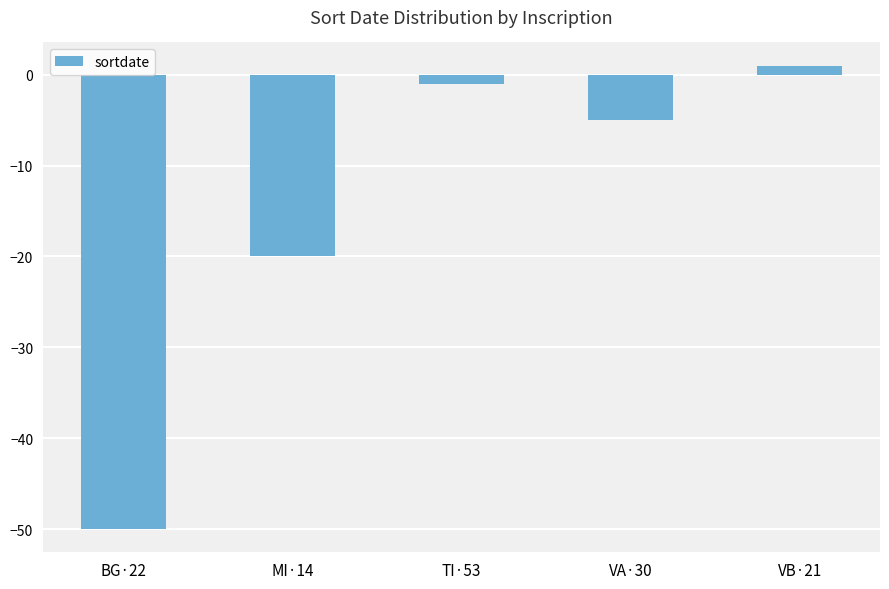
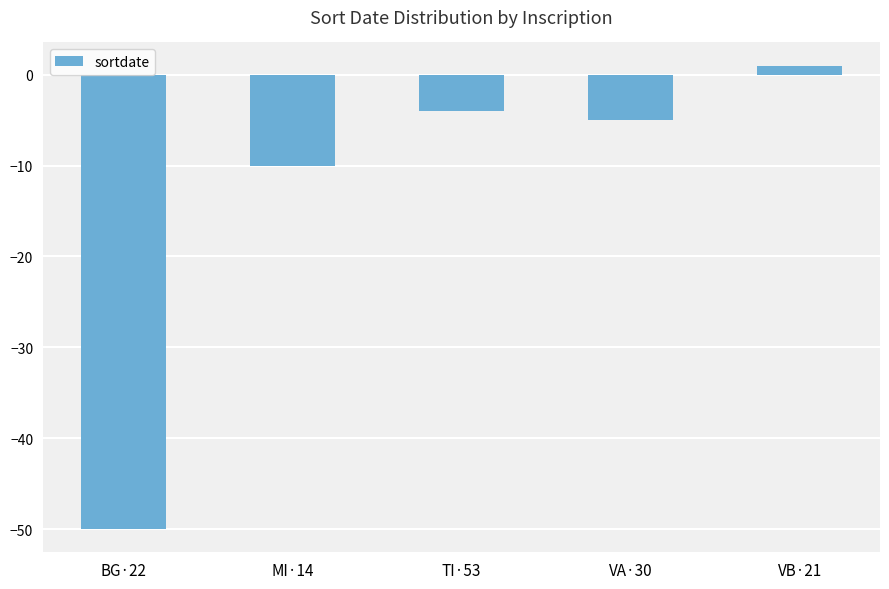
  {
    "BG·22": -50,
-   "MI·14": -20,
-   "TI·53": -1,
+   "MI·14": -10,
+   "TI·53": -4,
    "VA·30": -5,
    "VB·21": 1
  }
